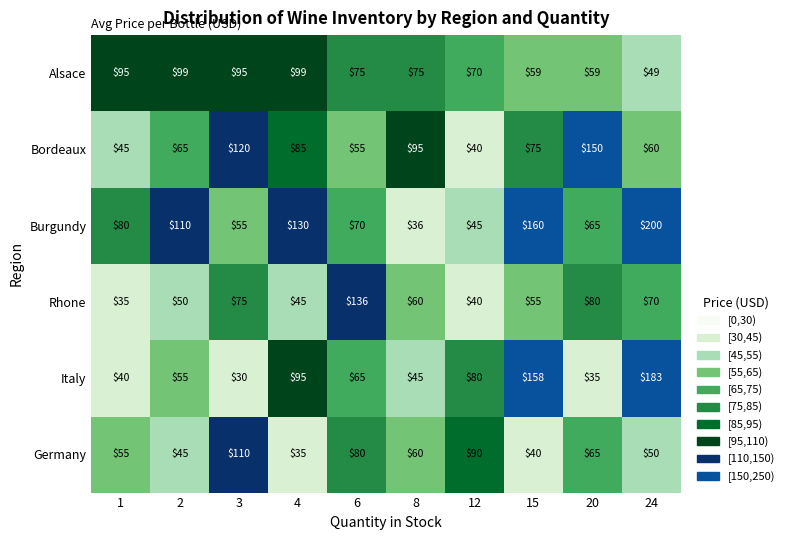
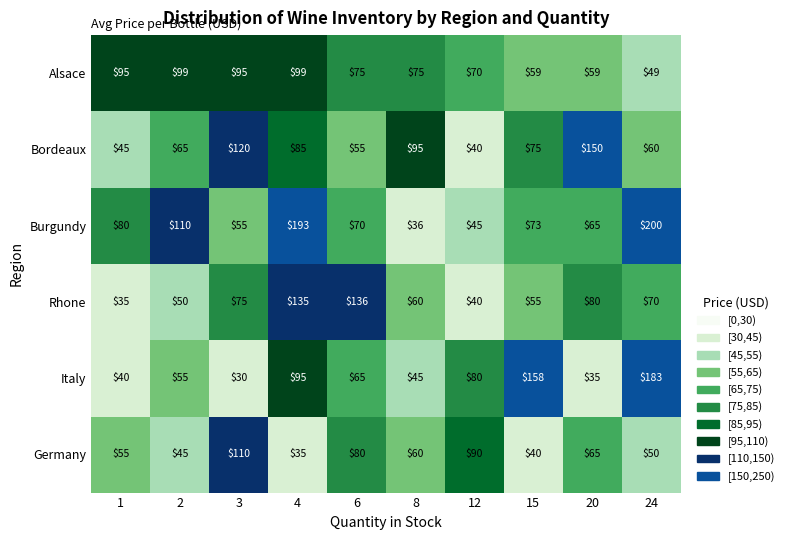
  {
    "Alsace": {
      "1": "$95",
      "2": "$99",
      "3": "$95",
      "4": "$99",
      "6": "$75",
      "8": "$75",
      "12": "$70",
      "15": "$59",
      "20": "$59",
      "24": "$49"
    },
    "Bordeaux": {
      "1": "$45",
      "2": "$65",
      "3": "$120",
      "4": "$85",
      "6": "$55",
      "8": "$95",
      "12": "$40",
      "15": "$75",
      "20": "$150",
      "24": "$60"
    },
    "Burgundy": {
      "1": "$80",
      "2": "$110",
      "3": "$55",
-     "4": "$130",
+     "4": "$193",
      "6": "$70",
      "8": "$36",
      "12": "$45",
-     "15": "$160",
+     "15": "$73",
      "20": "$65",
      "24": "$200"
    },
    "Rhone": {
      "1": "$35",
      "2": "$50",
      "3": "$75",
-     "4": "$45",
+     "4": "$135",
      "6": "$136",
      "8": "$60",
      "12": "$40",
      "15": "$55",
      "20": "$80",
      "24": "$70"
    },
    "Italy": {
      "1": "$40",
      "2": "$55",
      "3": "$30",
      "4": "$95",
      "6": "$65",
      "8": "$45",
      "12": "$80",
      "15": "$158",
      "20": "$35",
      "24": "$183"
    },
    "Germany": {
      "1": "$55",
      "2": "$45",
      "3": "$110",
      "4": "$35",
      "6": "$80",
      "8": "$60",
      "12": "$90",
      "15": "$40",
      "20": "$65",
      "24": "$50"
    }
  }
